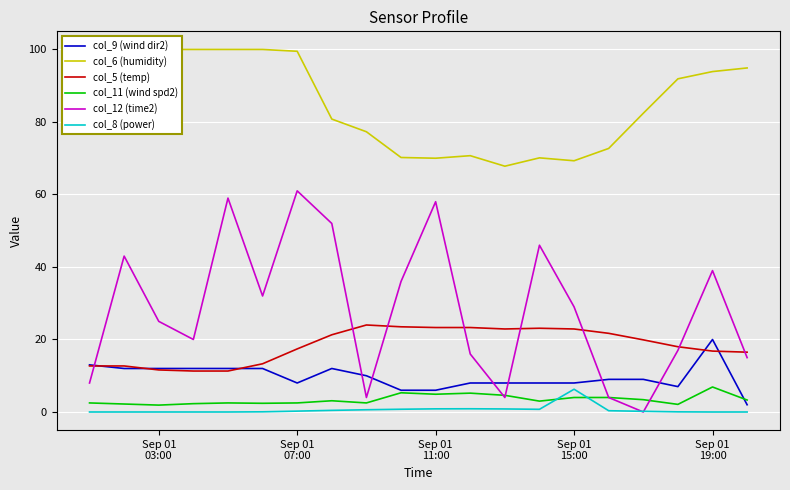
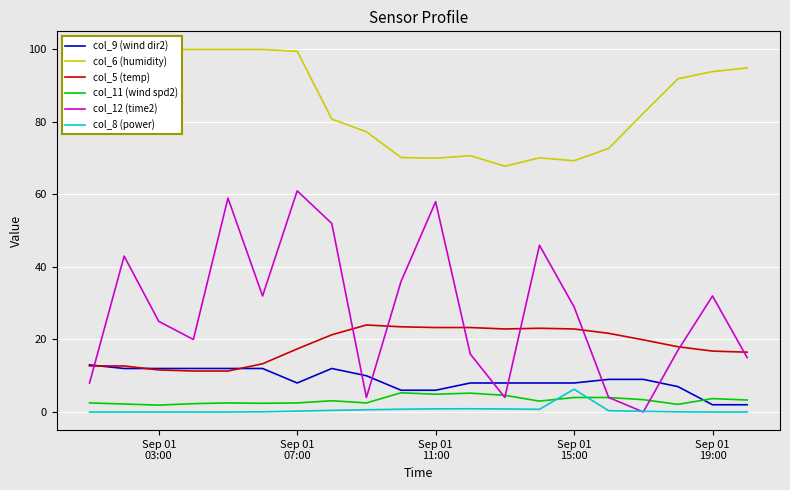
  {
    "col_9 (wind dir2)": {
      "Sep 01 07:00": 8,
      "Sep 01 11:00": 6,
      "Sep 01 15:00": 8,
-     "Sep 01 19:00": 20
+     "Sep 01 19:00": 2
    },
    "col_6 (humidity)": {
      "Sep 01 07:00": 100,
      "Sep 01 11:00": 70,
      "Sep 01 15:00": 69,
      "Sep 01 19:00": 94
    },
    "col_5 (temp)": {
      "Sep 01 07:00": 17,
      "Sep 01 11:00": 23,
      "Sep 01 15:00": 23,
      "Sep 01 19:00": 17
    },
    "col_11 (wind spd2)": {
      "Sep 01 03:00": 2,
      "Sep 01 07:00": 3,
      "Sep 01 11:00": 5,
      "Sep 01 15:00": 4,
-     "Sep 01 19:00": 7
+     "Sep 01 19:00": 4
    },
    "col_12 (time2)": {
      "Sep 01 03:00": 25,
      "Sep 01 07:00": 61,
      "Sep 01 11:00": 58,
      "Sep 01 15:00": 29,
-     "Sep 01 19:00": 39
+     "Sep 01 19:00": 32
    },
    "col_8 (power)": {
      "Sep 01 03:00": 0,
      "Sep 01 07:00": 0,
      "Sep 01 11:00": 1,
      "Sep 01 15:00": 6,
      "Sep 01 19:00": 0
    }
  }
